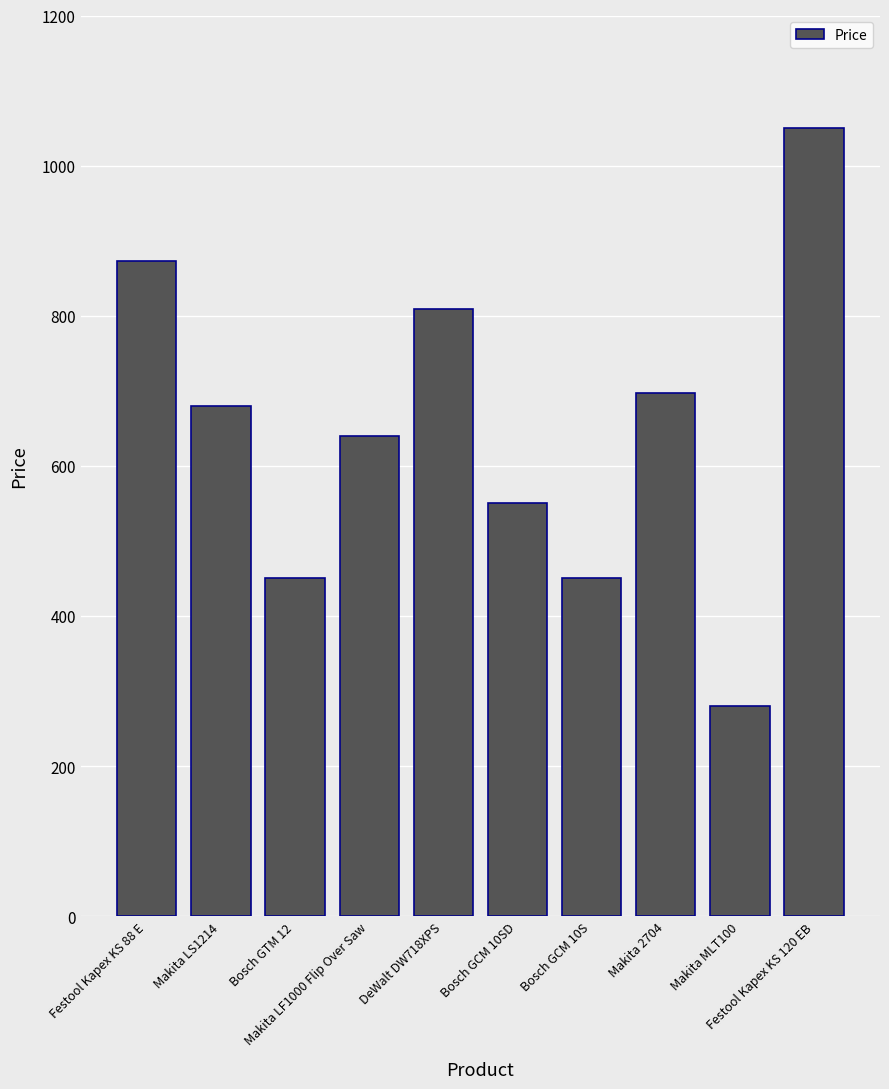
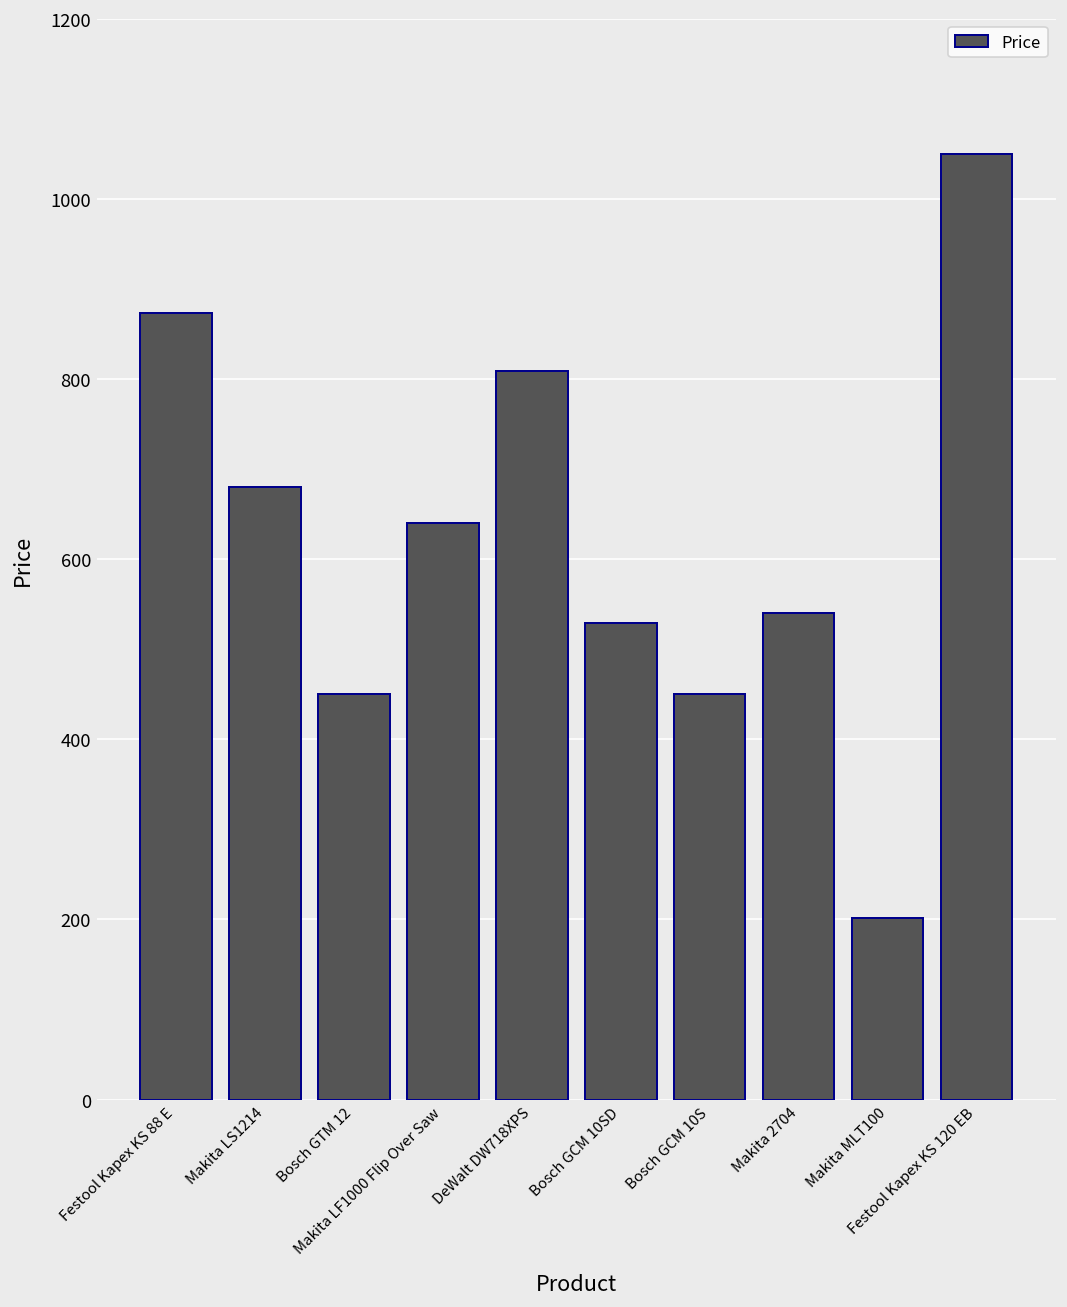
  {
    "Festool Kapex KS 88 E": 870,
    "Makita LS1214": 680,
    "Bosch GTM 12": 450,
    "Makita LF1000 Flip Over Saw": 640,
    "DeWalt DW718XPS": 810,
-   "Bosch GCM 10SD": 550,
+   "Bosch GCM 10SD": 530,
    "Bosch GCM 10S": 450,
-   "Makita 2704": 700,
-   "Makita MLT100": 280,
+   "Makita 2704": 540,
+   "Makita MLT100": 200,
    "Festool Kapex KS 120 EB": 1050
  }
